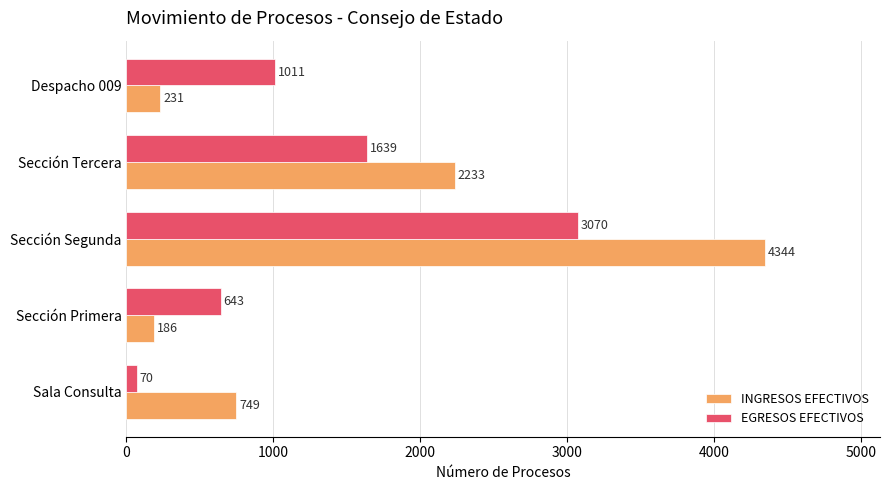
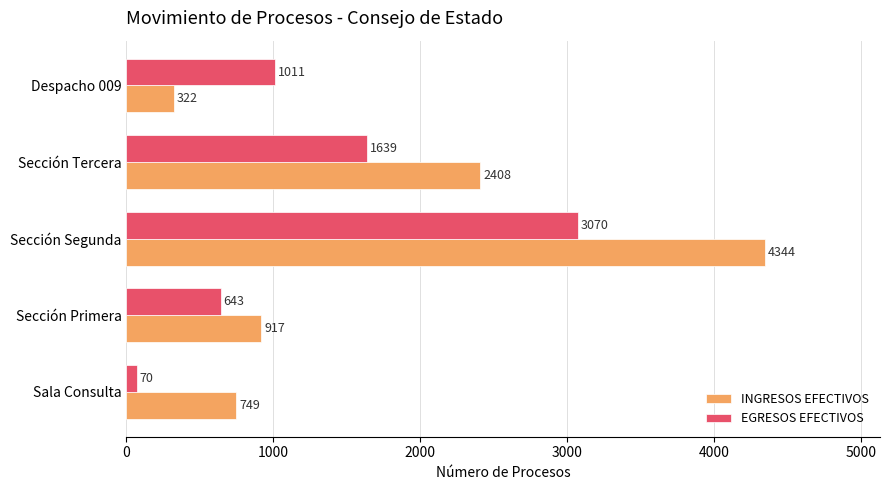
  {
    "INGRESOS EFECTIVOS": {
-     "Despacho 009": 231,
-     "Sección Tercera": 2233,
+     "Despacho 009": 322,
+     "Sección Tercera": 2408,
      "Sección Segunda": 4344,
-     "Sección Primera": 186,
+     "Sección Primera": 917,
      "Sala Consulta": 749
    },
    "EGRESOS EFECTIVOS": {
      "Despacho 009": 1011,
      "Sección Tercera": 1639,
      "Sección Segunda": 3070,
      "Sección Primera": 643,
      "Sala Consulta": 70
    }
  }
